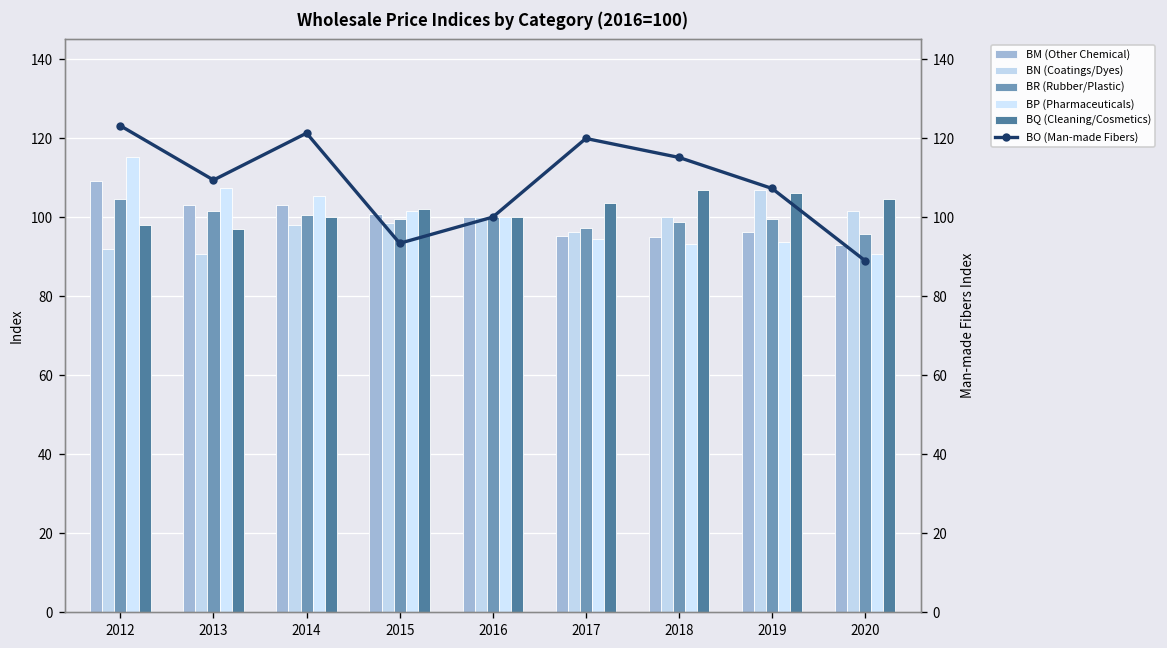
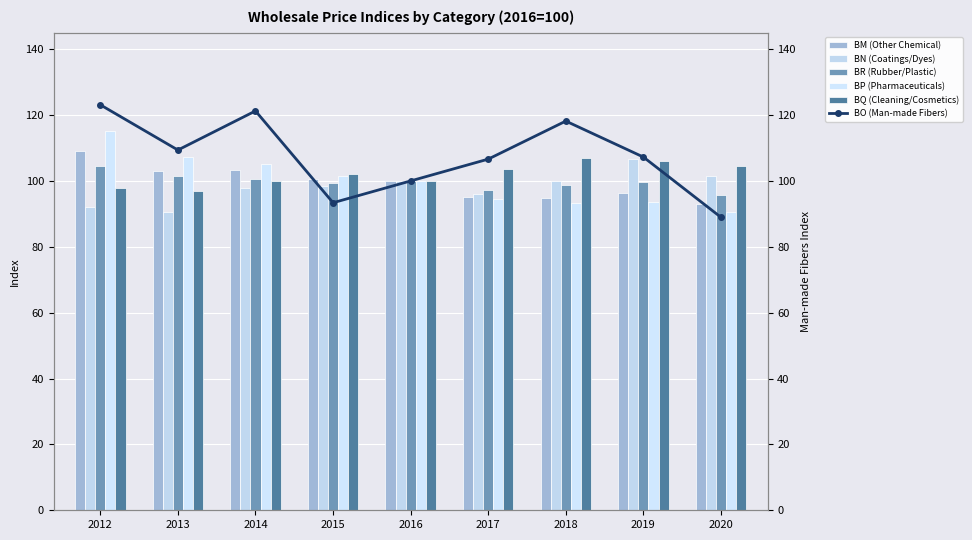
  {
    "BO (Man-made Fibers)": {
      "2012": 123,
      "2013": 109,
      "2014": 121,
      "2015": 93,
      "2016": 100,
-     "2017": 120,
-     "2018": 115,
+     "2017": 107,
+     "2018": 118,
      "2019": 107,
      "2020": 89
    }
  }
